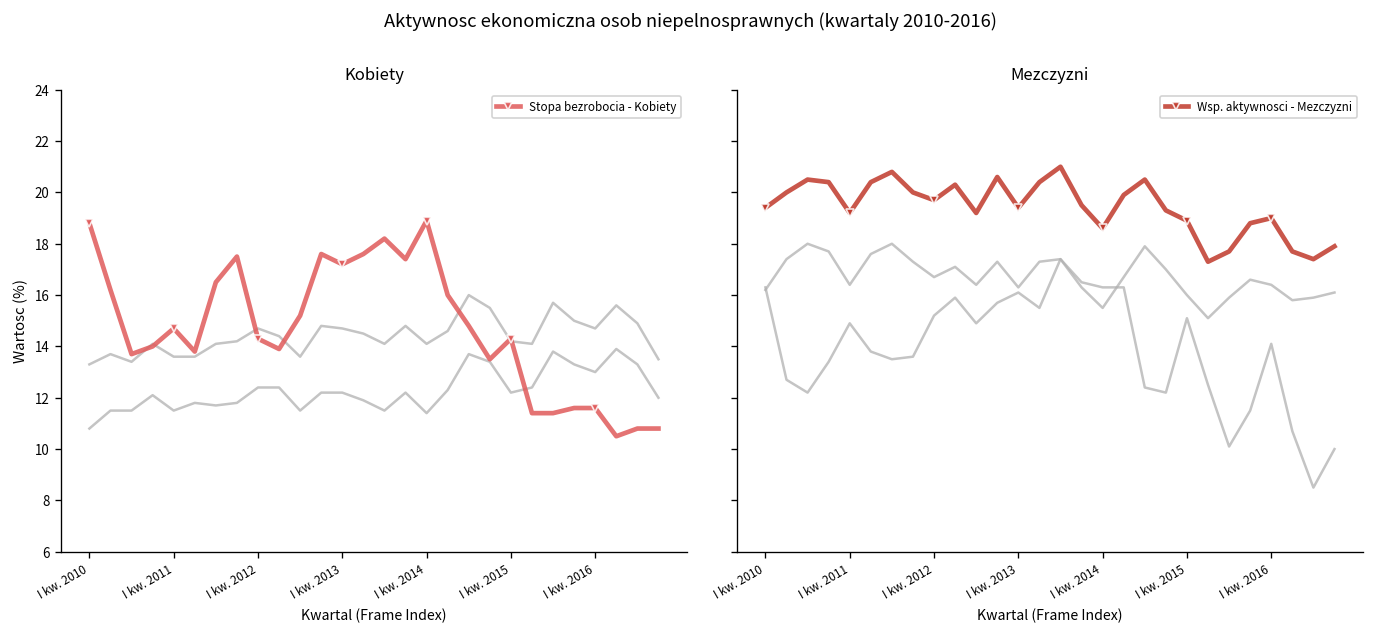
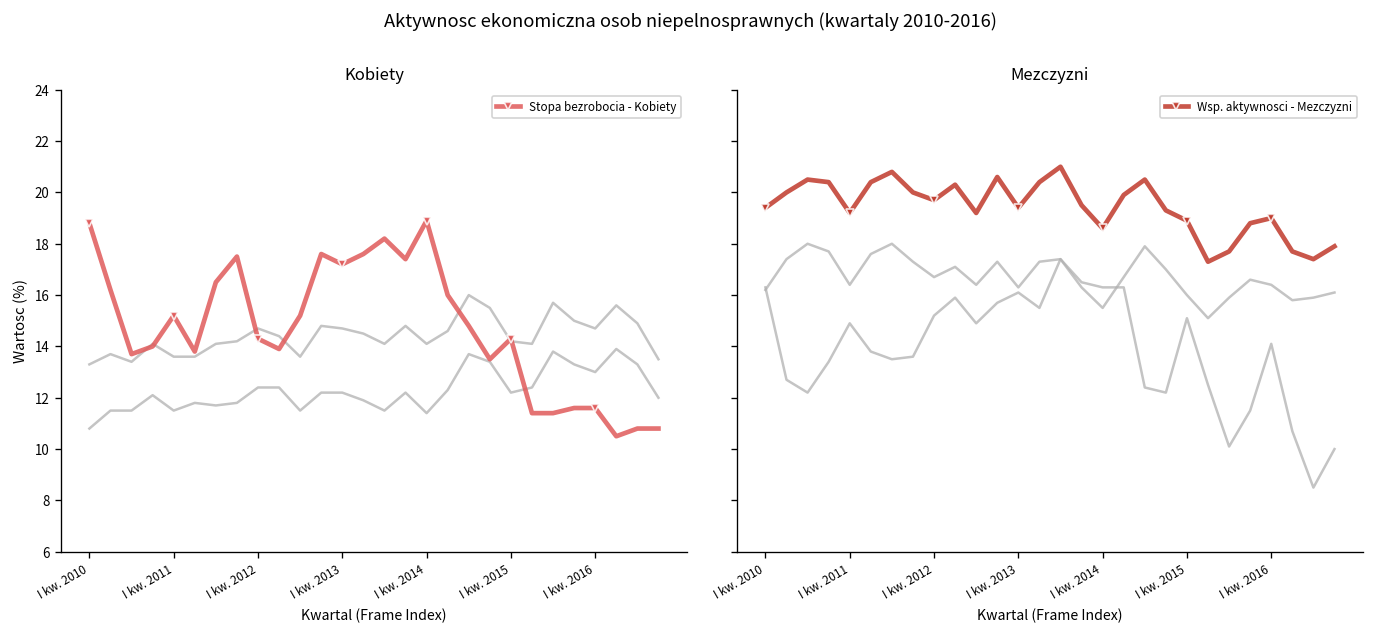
  {
    "Kobiety": {
      "Stopa bezrobocia - Kobiety": {
        "I kw. 2010": 18.8,
-       "I kw. 2011": 14.7,
+       "I kw. 2011": 15.2,
        "I kw. 2012": 14.3,
        "I kw. 2013": 17.2,
        "I kw. 2014": 18.9,
        "I kw. 2016": 11.6
      }
    }
  }
